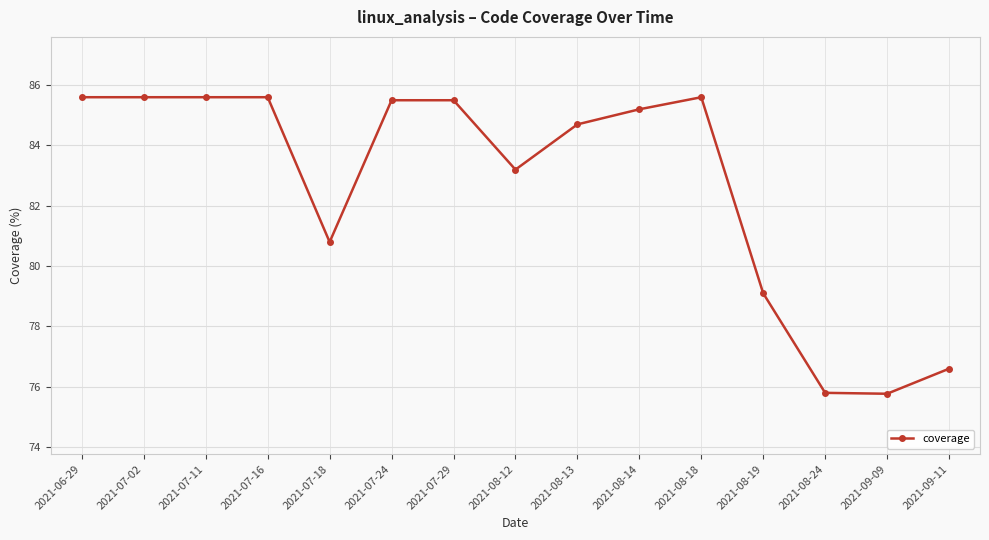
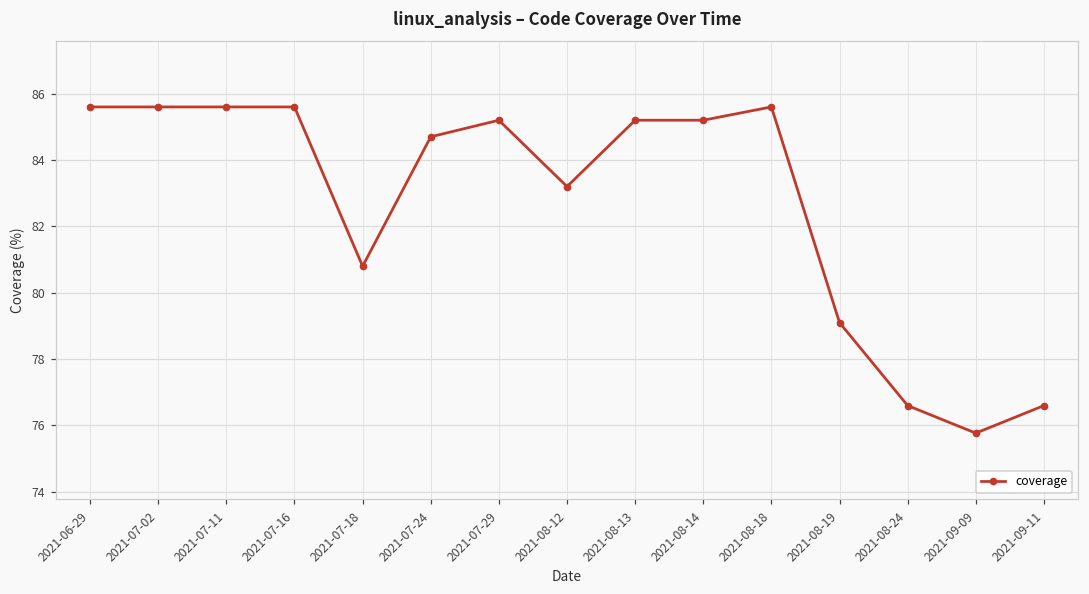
  {
    "2021-06-29": 85.6,
    "2021-07-02": 85.6,
    "2021-07-11": 85.6,
    "2021-07-16": 85.6,
    "2021-07-18": 80.8,
-   "2021-07-24": 85.5,
-   "2021-07-29": 85.5,
+   "2021-07-24": 84.7,
+   "2021-07-29": 85.2,
    "2021-08-12": 83.2,
-   "2021-08-13": 84.7,
+   "2021-08-13": 85.2,
    "2021-08-14": 85.2,
    "2021-08-18": 85.6,
    "2021-08-19": 79.1,
-   "2021-08-24": 75.8,
+   "2021-08-24": 76.6,
    "2021-09-09": 75.8,
    "2021-09-11": 76.6
  }
